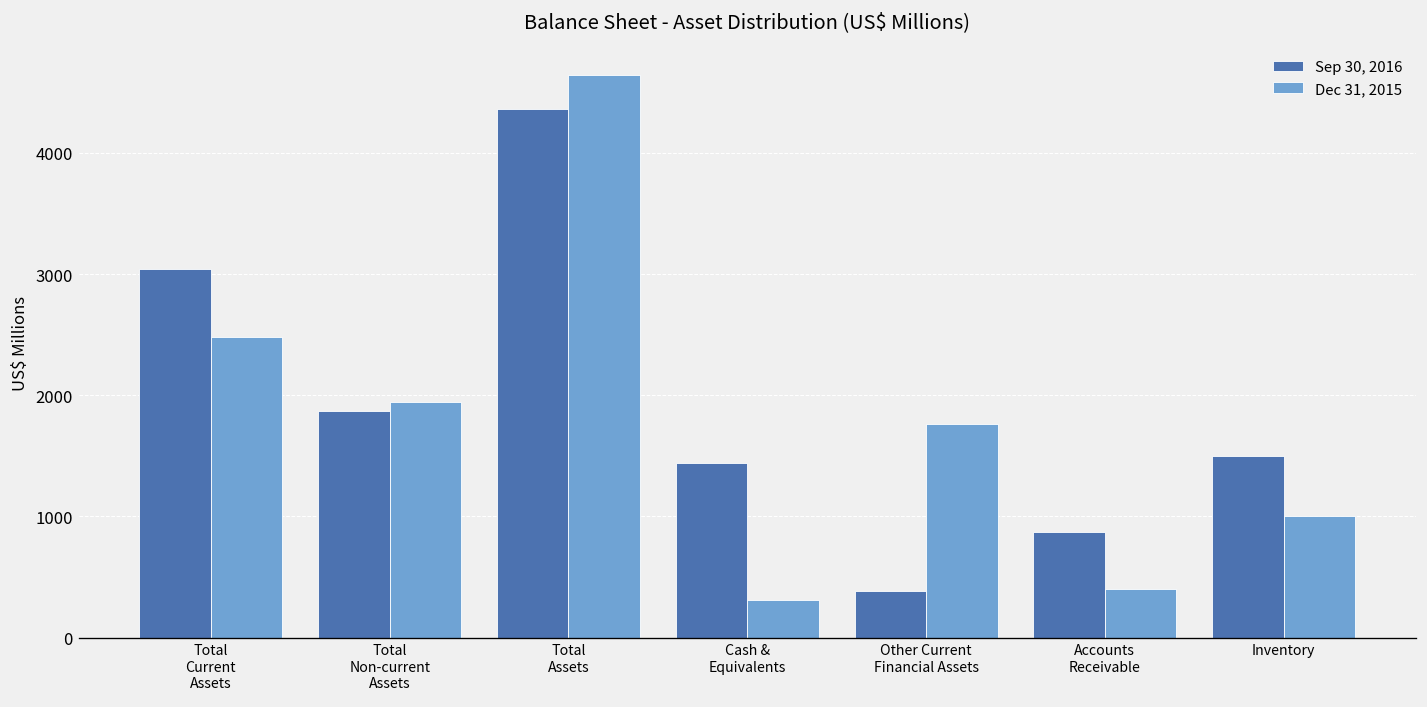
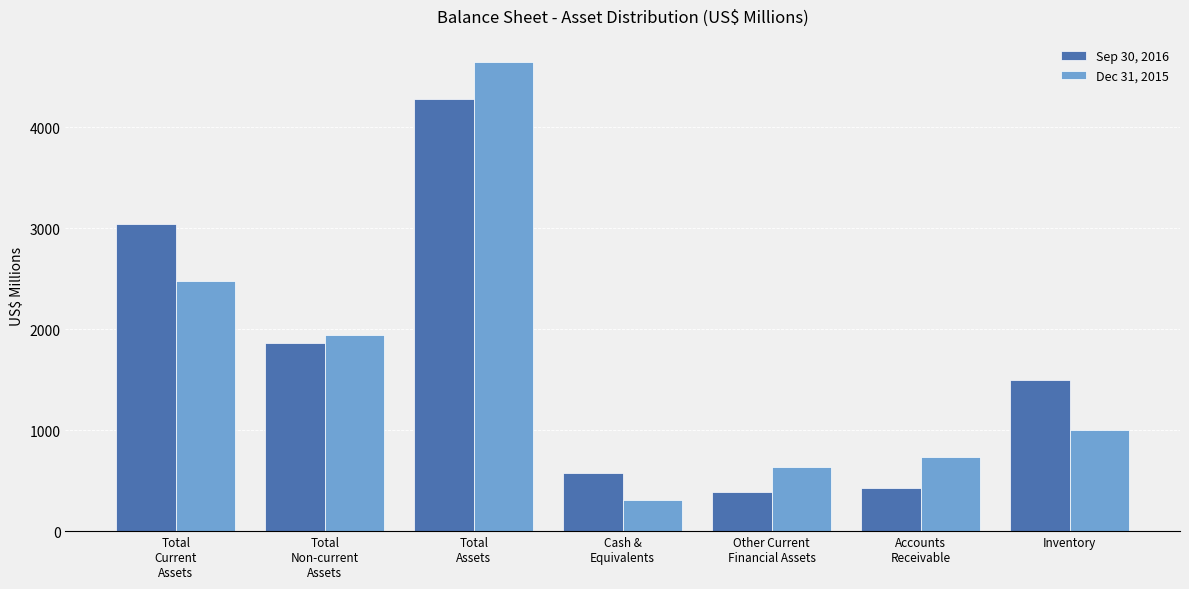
  {
    "Sep 30, 2016": {
      "Total Current Assets": 3050,
      "Total Non-current Assets": 1870,
-     "Total Assets": 4360,
-     "Cash & Equivalents": 1440,
+     "Total Assets": 4280,
+     "Cash & Equivalents": 570,
      "Other Current Financial Assets": 380,
-     "Accounts Receivable": 870,
+     "Accounts Receivable": 430,
      "Inventory": 1500
    },
    "Dec 31, 2015": {
      "Total Current Assets": 2480,
      "Total Non-current Assets": 1950,
      "Total Assets": 4640,
      "Cash & Equivalents": 310,
-     "Other Current Financial Assets": 1760,
-     "Accounts Receivable": 400,
+     "Other Current Financial Assets": 640,
+     "Accounts Receivable": 730,
      "Inventory": 1000
    }
  }
